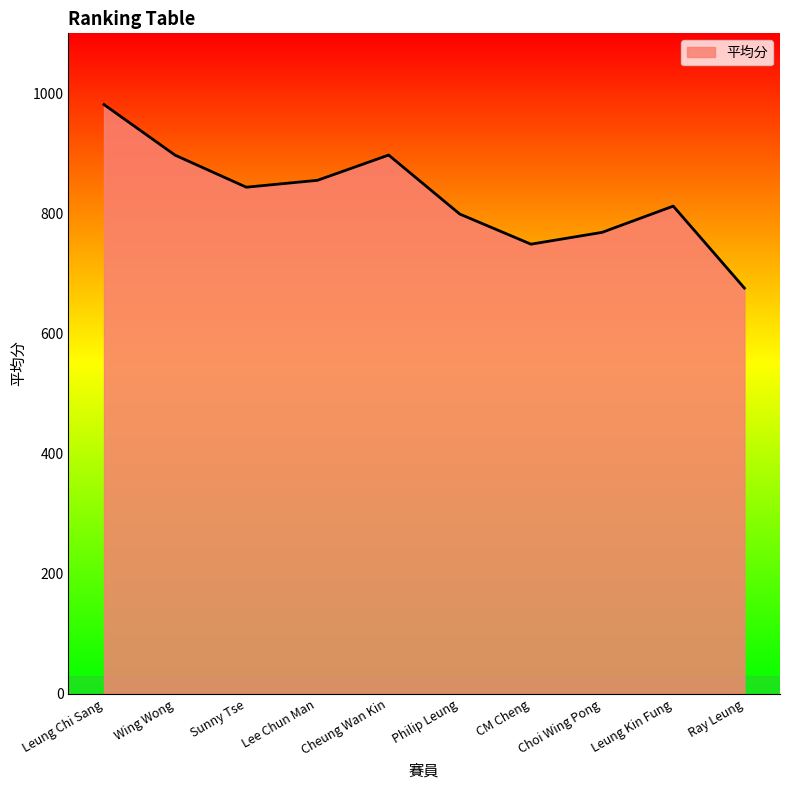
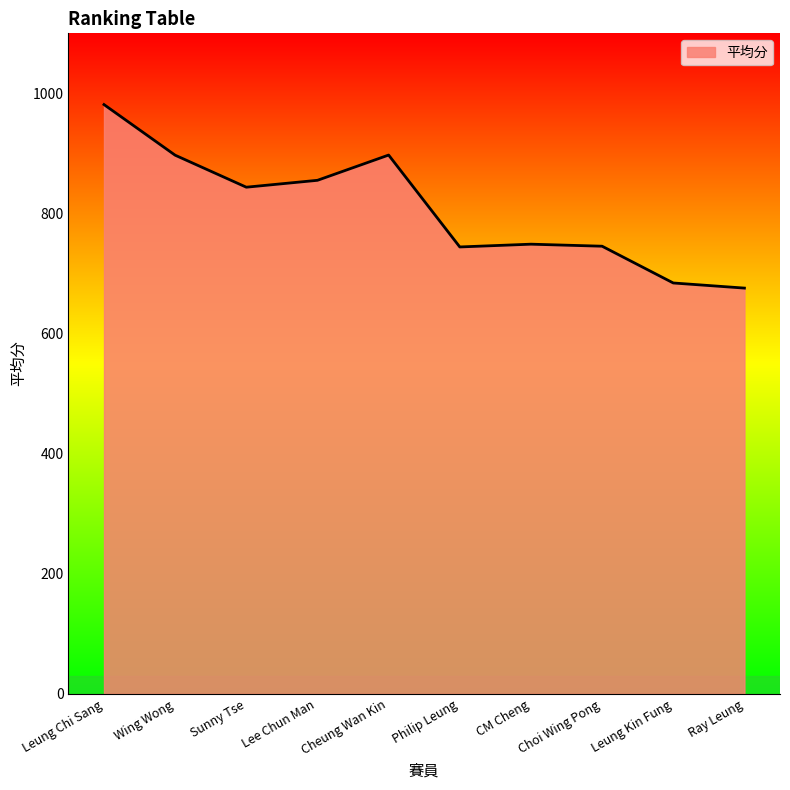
  {
    "Leung Chi Sang": 980,
    "Wing Wong": 900,
    "Sunny Tse": 840,
    "Lee Chun Man": 860,
    "Cheung Wan Kin": 900,
-   "Philip Leung": 800,
+   "Philip Leung": 740,
    "CM Cheng": 750,
-   "Choi Wing Pong": 770,
-   "Leung Kin Fung": 810,
+   "Choi Wing Pong": 750,
+   "Leung Kin Fung": 680,
    "Ray Leung": 680
  }
